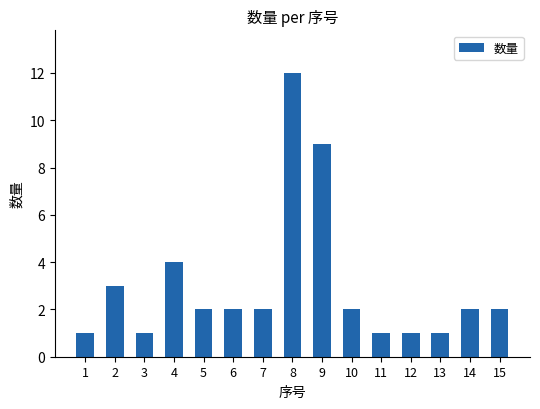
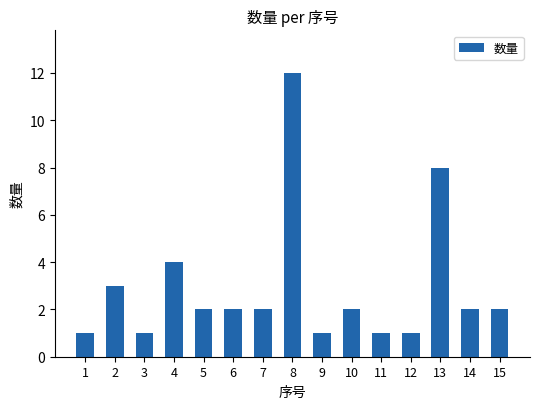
  {
    "1": 1,
    "2": 3,
    "3": 1,
    "4": 4,
    "5": 2,
    "6": 2,
    "7": 2,
    "8": 12,
-   "9": 9,
+   "9": 1,
    "10": 2,
    "11": 1,
    "12": 1,
-   "13": 1,
+   "13": 8,
    "14": 2,
    "15": 2
  }
